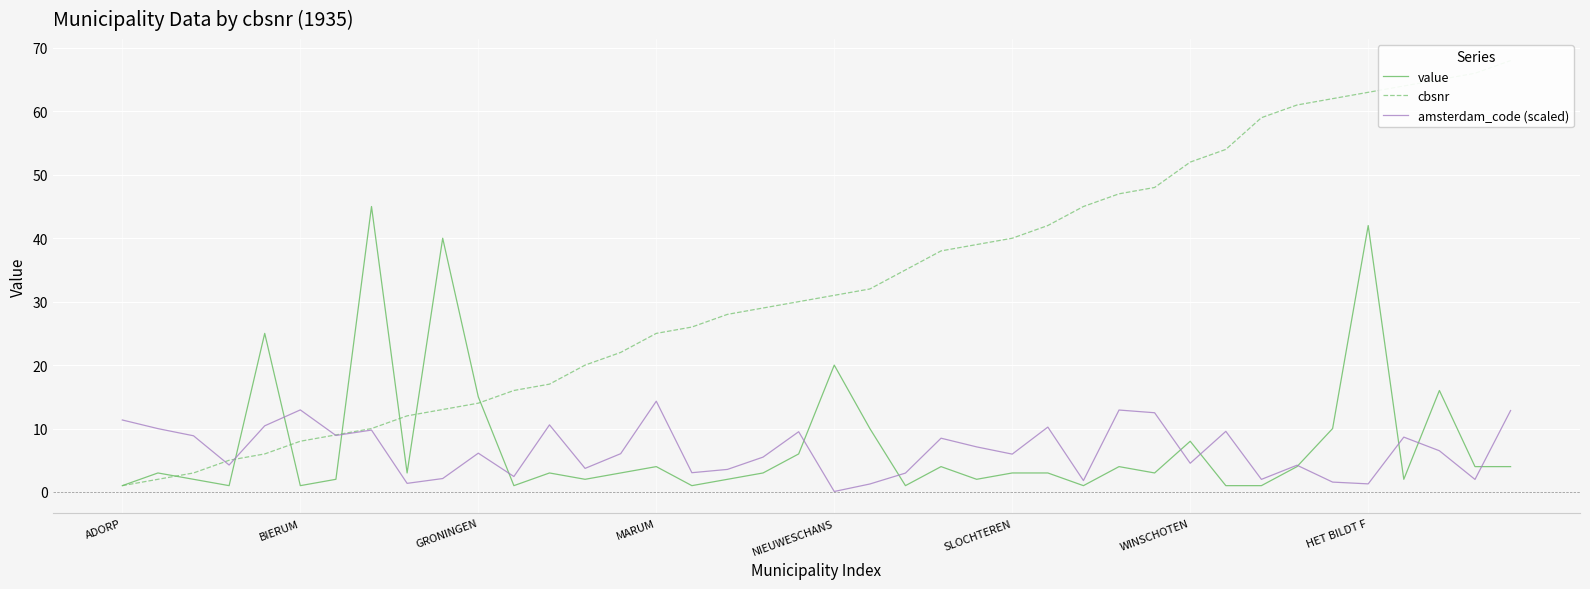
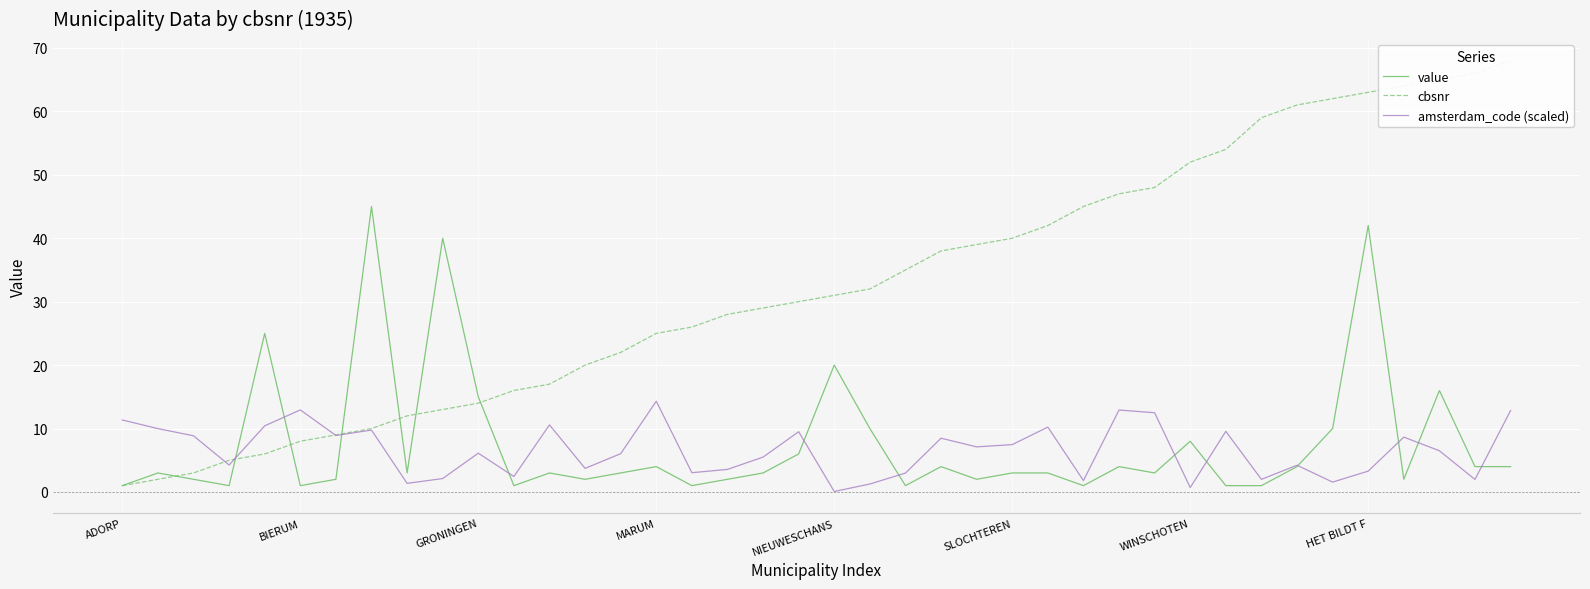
  {
    "amsterdam_code (scaled)": {
      "ADORP": 11,
      "BIERUM": 13,
      "GRONINGEN": 6,
      "MARUM": 14,
      "NIEUWESCHANS": 0,
-     "SLOCHTEREN": 6,
-     "WINSCHOTEN": 5,
-     "HET BILDT F": 1
+     "SLOCHTEREN": 7,
+     "WINSCHOTEN": 1,
+     "HET BILDT F": 3
    }
  }
